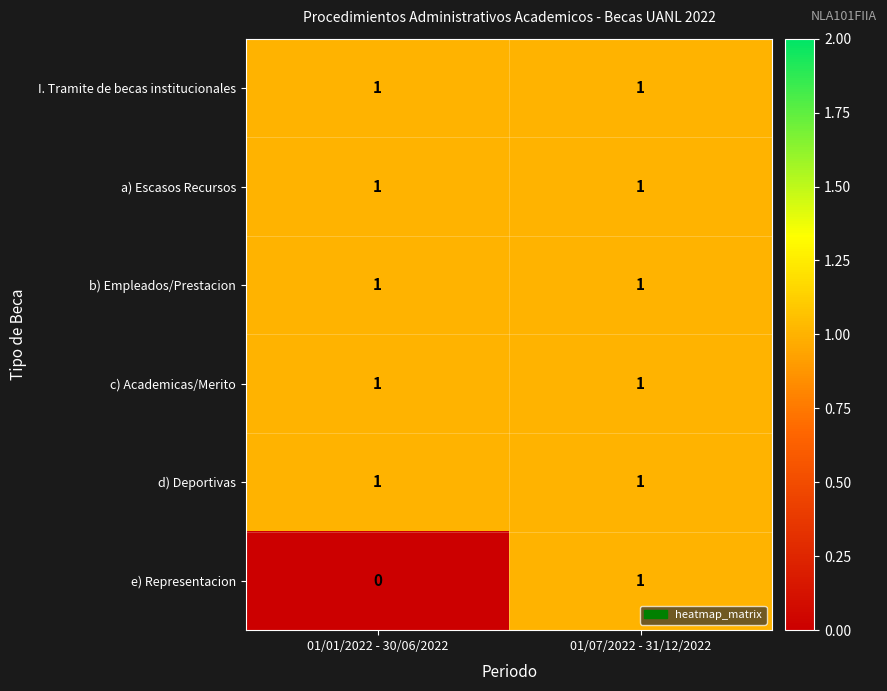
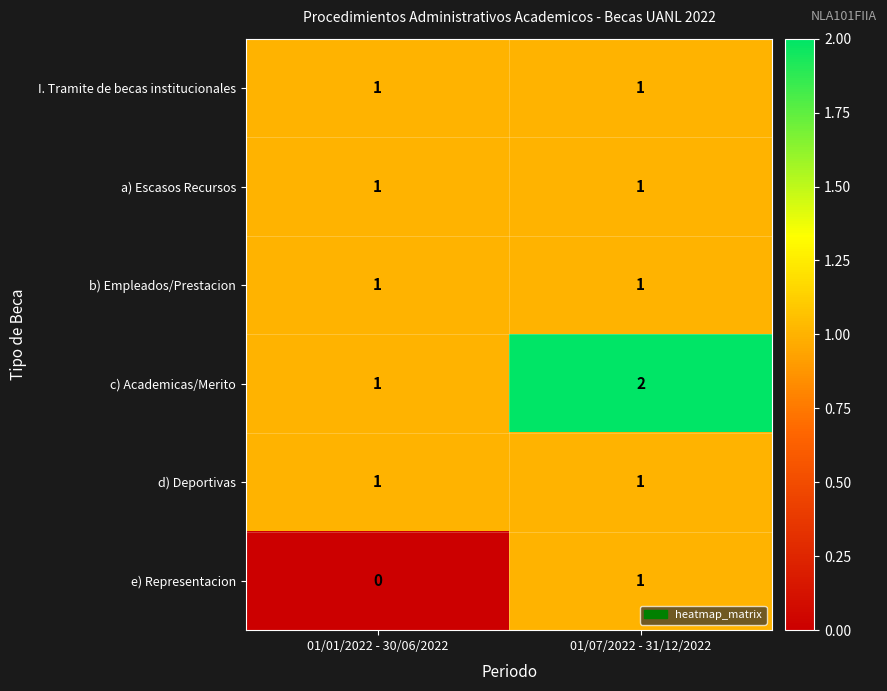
  {
    "I. Tramite de becas institucionales": {
      "01/01/2022 - 30/06/2022": 1,
      "01/07/2022 - 31/12/2022": 1
    },
    "a) Escasos Recursos": {
      "01/01/2022 - 30/06/2022": 1,
      "01/07/2022 - 31/12/2022": 1
    },
    "b) Empleados/Prestacion": {
      "01/01/2022 - 30/06/2022": 1,
      "01/07/2022 - 31/12/2022": 1
    },
    "c) Academicas/Merito": {
      "01/01/2022 - 30/06/2022": 1,
-     "01/07/2022 - 31/12/2022": 1
+     "01/07/2022 - 31/12/2022": 2
    },
    "d) Deportivas": {
      "01/01/2022 - 30/06/2022": 1,
      "01/07/2022 - 31/12/2022": 1
    },
    "e) Representacion": {
      "01/01/2022 - 30/06/2022": 0,
      "01/07/2022 - 31/12/2022": 1
    }
  }
